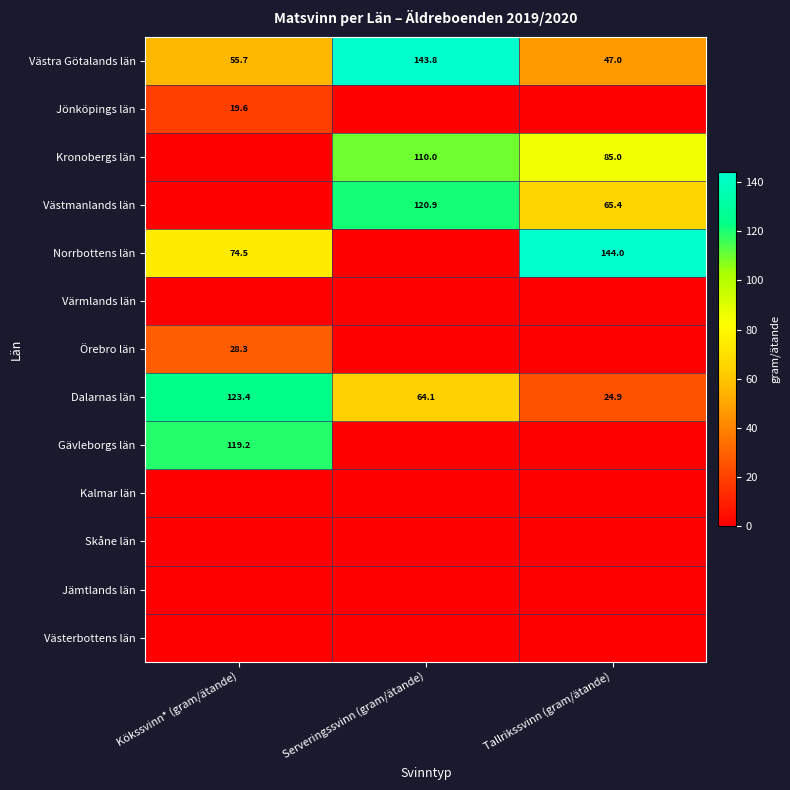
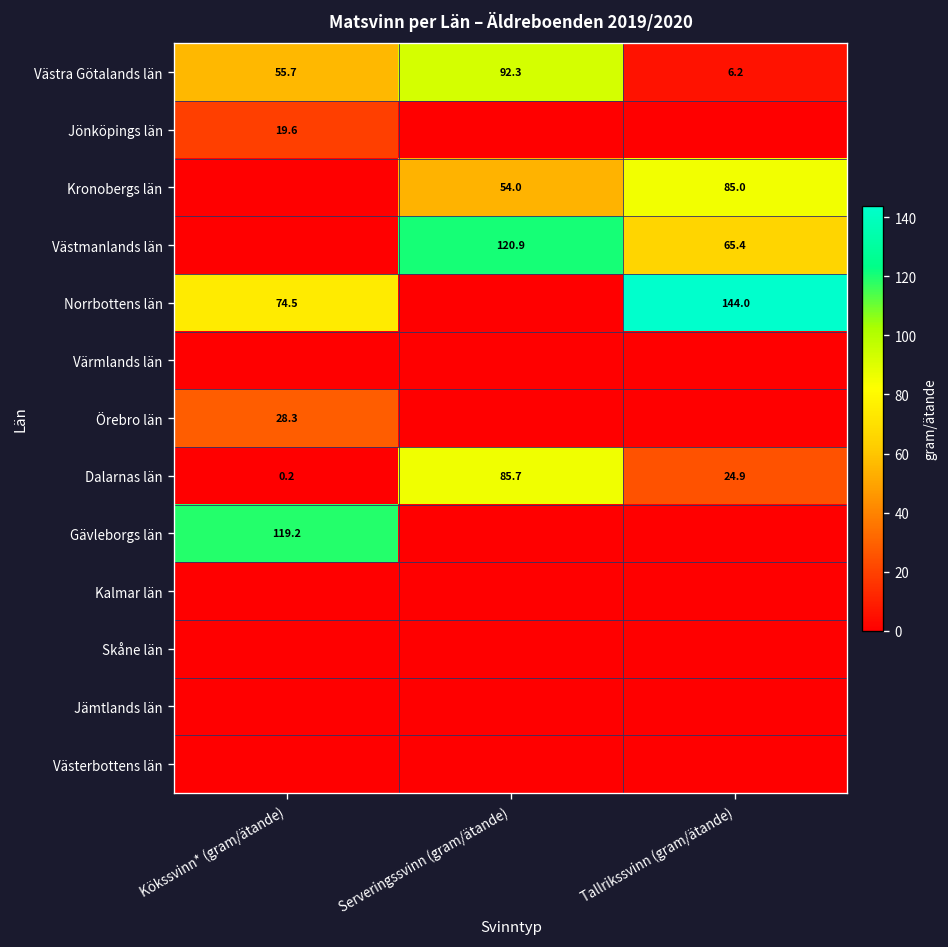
  {
    "Västra Götalands län": {
      "Kökssvinn* (gram/ätande)": 55.7,
-     "Serveringssvinn (gram/ätande)": 143.8,
-     "Tallrikssvinn (gram/ätande)": 47.0
+     "Serveringssvinn (gram/ätande)": 92.3,
+     "Tallrikssvinn (gram/ätande)": 6.2
    },
    "Jönköpings län": {
      "Kökssvinn* (gram/ätande)": 19.6
    },
    "Kronobergs län": {
-     "Serveringssvinn (gram/ätande)": 110.0,
+     "Serveringssvinn (gram/ätande)": 54.0,
      "Tallrikssvinn (gram/ätande)": 85.0
    },
    "Västmanlands län": {
      "Serveringssvinn (gram/ätande)": 120.9,
      "Tallrikssvinn (gram/ätande)": 65.4
    },
    "Norrbottens län": {
      "Kökssvinn* (gram/ätande)": 74.5,
      "Tallrikssvinn (gram/ätande)": 144.0
    },
    "Örebro län": {
      "Kökssvinn* (gram/ätande)": 28.3
    },
    "Dalarnas län": {
-     "Kökssvinn* (gram/ätande)": 123.4,
-     "Serveringssvinn (gram/ätande)": 64.1,
+     "Kökssvinn* (gram/ätande)": 0.2,
+     "Serveringssvinn (gram/ätande)": 85.7,
      "Tallrikssvinn (gram/ätande)": 24.9
    },
    "Gävleborgs län": {
      "Kökssvinn* (gram/ätande)": 119.2
    }
  }
